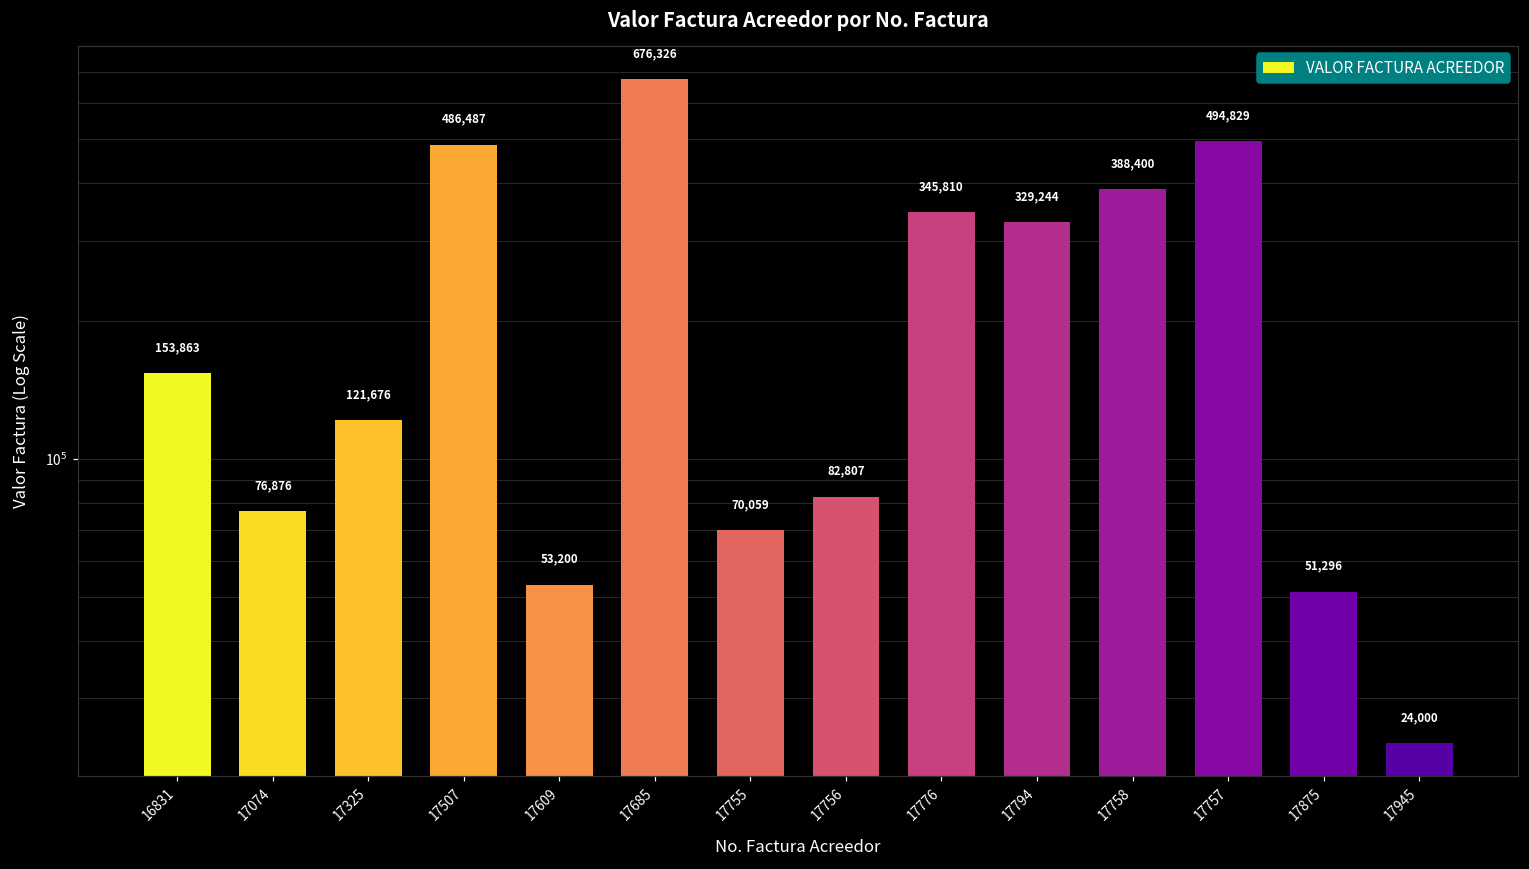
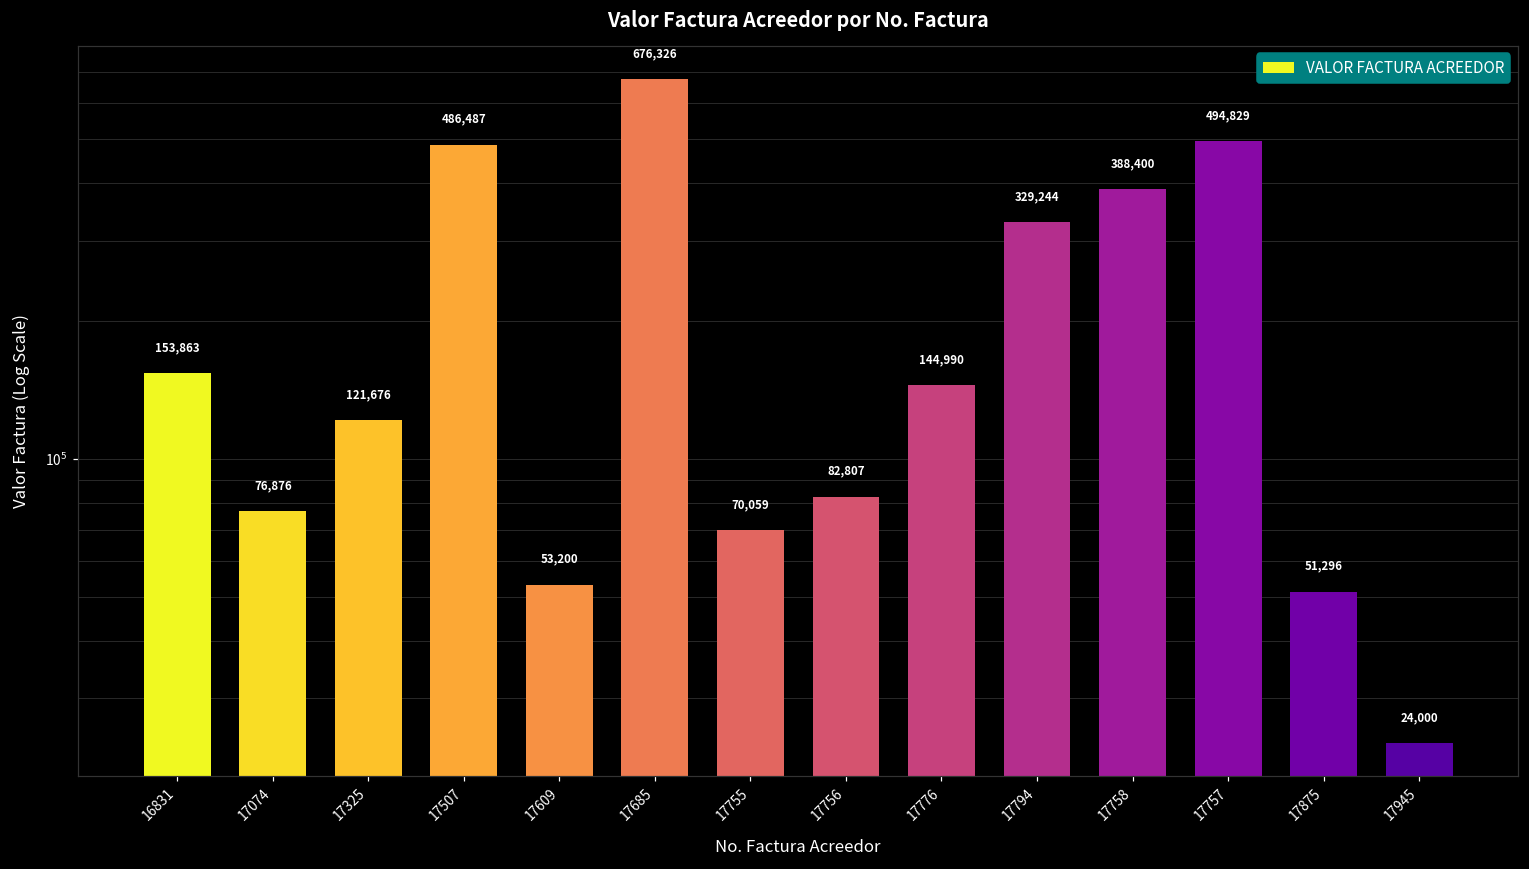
  {
    "16831": "153,863",
    "17074": "76,876",
    "17325": "121,676",
    "17507": "486,487",
    "17609": "53,200",
    "17685": "676,326",
    "17755": "70,059",
    "17756": "82,807",
-   "17776": "345,810",
+   "17776": "144,990",
    "17794": "329,244",
    "17758": "388,400",
    "17757": "494,829",
    "17875": "51,296",
    "17945": "24,000"
  }
